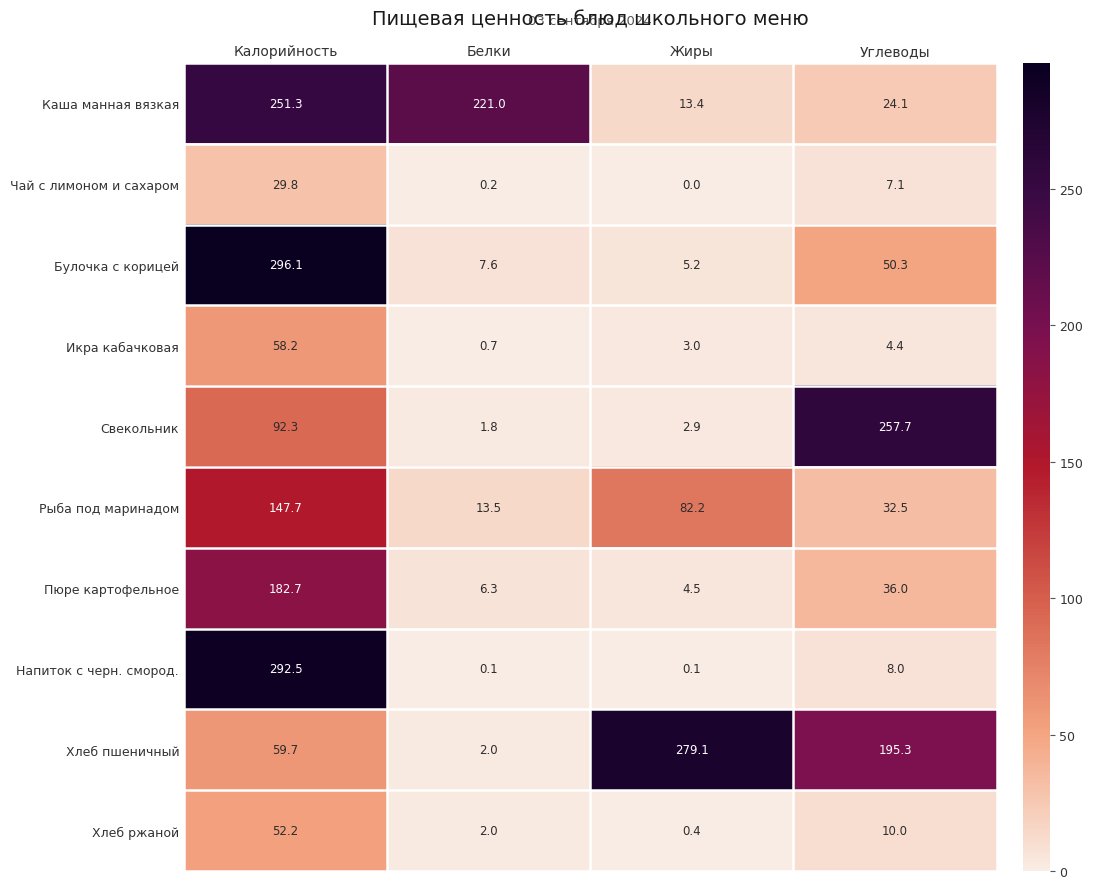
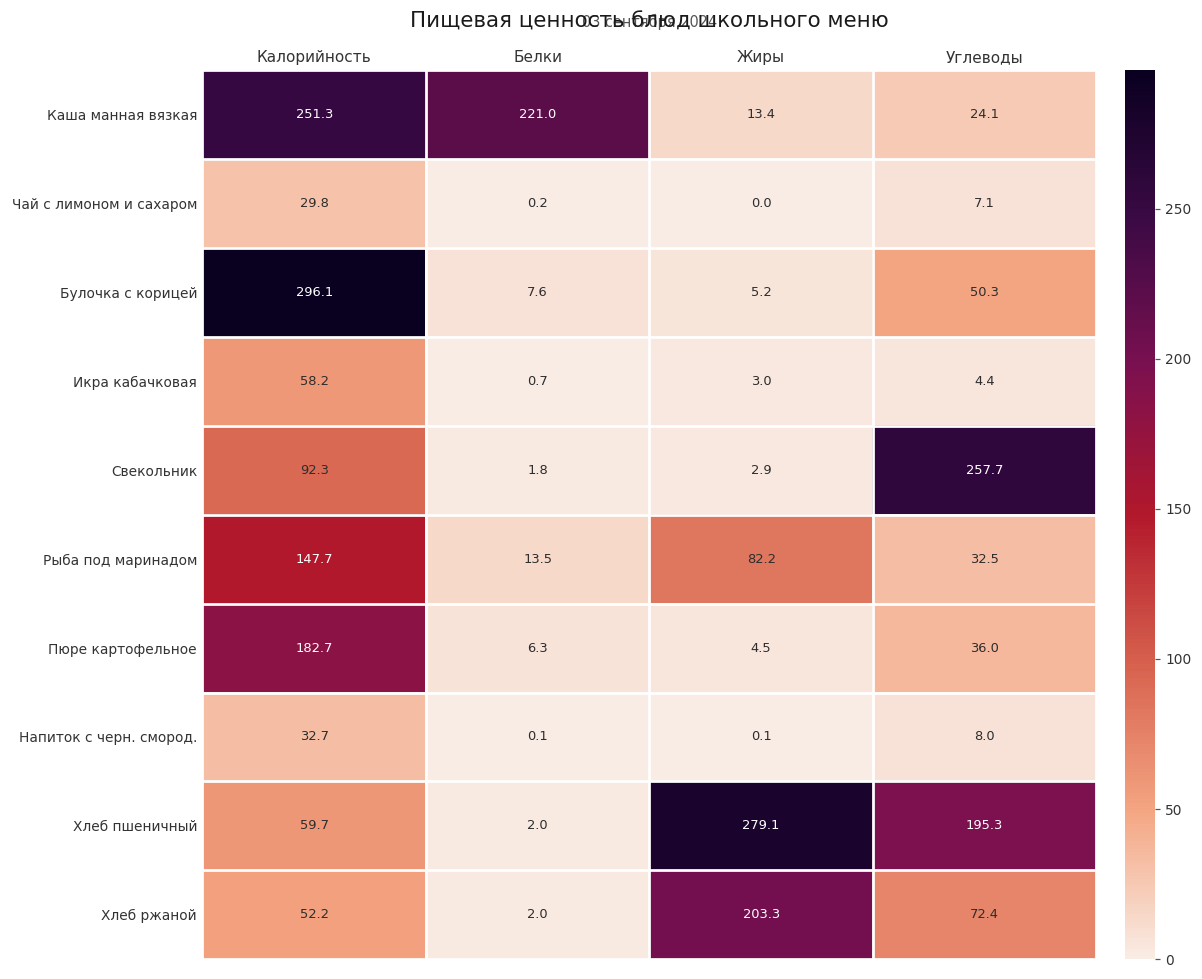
  {
    "Каша манная вязкая": {
      "Калорийность": 251.3,
      "Белки": 221.0,
      "Жиры": 13.4,
      "Углеводы": 24.1
    },
    "Чай с лимоном и сахаром": {
      "Калорийность": 29.8,
      "Белки": 0.2,
      "Жиры": 0.0,
      "Углеводы": 7.1
    },
    "Булочка с корицей": {
      "Калорийность": 296.1,
      "Белки": 7.6,
      "Жиры": 5.2,
      "Углеводы": 50.3
    },
    "Икра кабачковая": {
      "Калорийность": 58.2,
      "Белки": 0.7,
      "Жиры": 3.0,
      "Углеводы": 4.4
    },
    "Свекольник": {
      "Калорийность": 92.3,
      "Белки": 1.8,
      "Жиры": 2.9,
      "Углеводы": 257.7
    },
    "Рыба под маринадом": {
      "Калорийность": 147.7,
      "Белки": 13.5,
      "Жиры": 82.2,
      "Углеводы": 32.5
    },
    "Пюре картофельное": {
      "Калорийность": 182.7,
      "Белки": 6.3,
      "Жиры": 4.5,
      "Углеводы": 36.0
    },
    "Напиток с черн. смород.": {
-     "Калорийность": 292.5,
+     "Калорийность": 32.7,
      "Белки": 0.1,
      "Жиры": 0.1,
      "Углеводы": 8.0
    },
    "Хлеб пшеничный": {
      "Калорийность": 59.7,
      "Белки": 2.0,
      "Жиры": 279.1,
      "Углеводы": 195.3
    },
    "Хлеб ржаной": {
      "Калорийность": 52.2,
      "Белки": 2.0,
-     "Жиры": 0.4,
-     "Углеводы": 10.0
+     "Жиры": 203.3,
+     "Углеводы": 72.4
    }
  }
